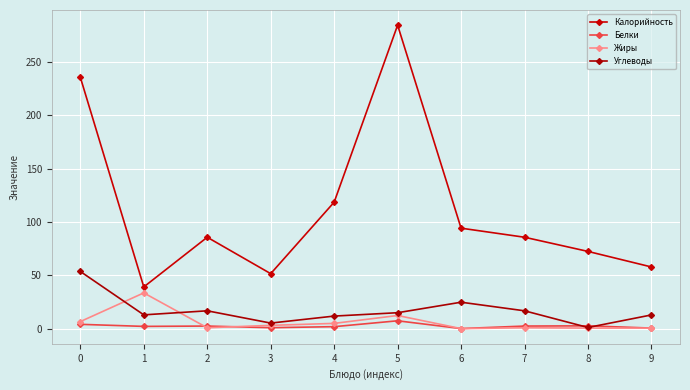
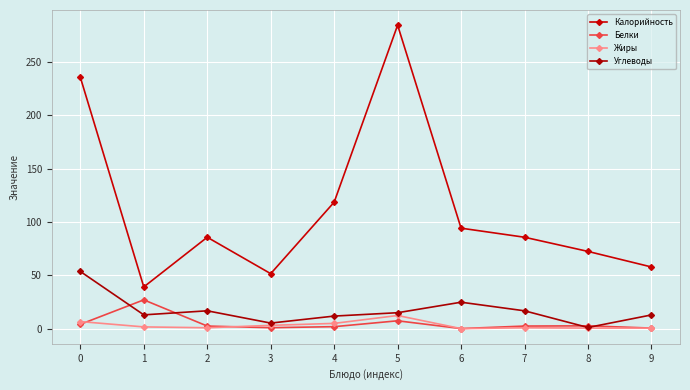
  {
    "Белки": {
      "0": 4,
-     "1": 2,
+     "1": 27,
      "4": 2,
      "5": 7
    },
    "Жиры": {
      "0": 7,
-     "1": 34,
+     "1": 2,
      "4": 5,
      "5": 12
    }
  }
